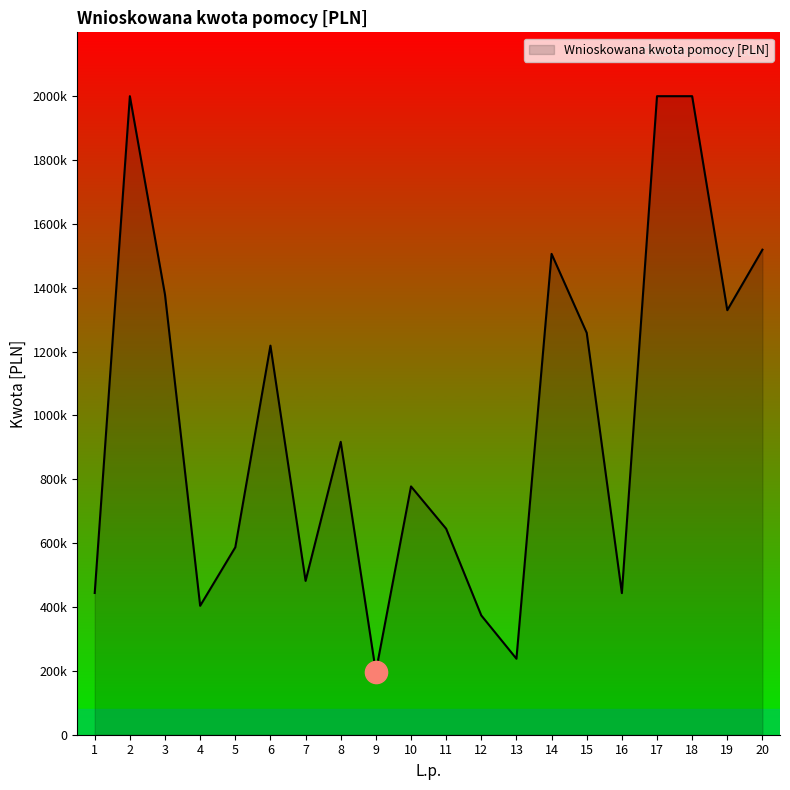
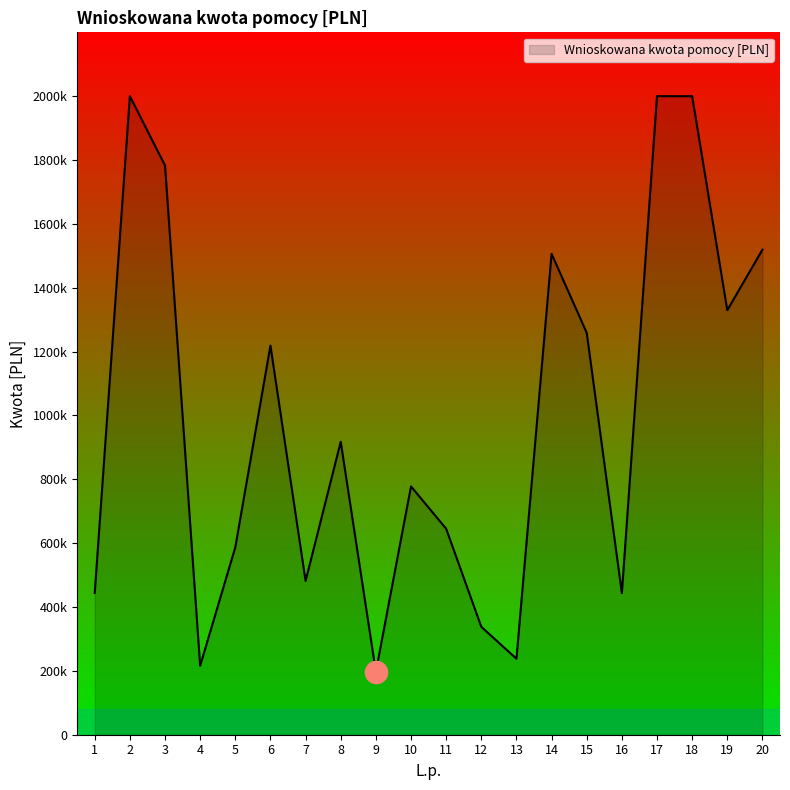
  {
    "Wnioskowana kwota pomocy [PLN]": {
      "1": 440000,
      "2": 2000000,
-     "3": 1380000,
-     "4": 400000,
+     "3": 1780000,
+     "4": 220000,
      "5": 590000,
      "6": 1220000,
      "7": 480000,
      "8": 920000,
      "10": 780000,
      "11": 650000,
-     "12": 370000,
+     "12": 340000,
      "13": 240000,
      "14": 1510000,
      "15": 1260000,
      "16": 440000,
      "17": 2000000,
      "18": 2000000,
      "19": 1330000,
      "20": 1520000
    }
  }
